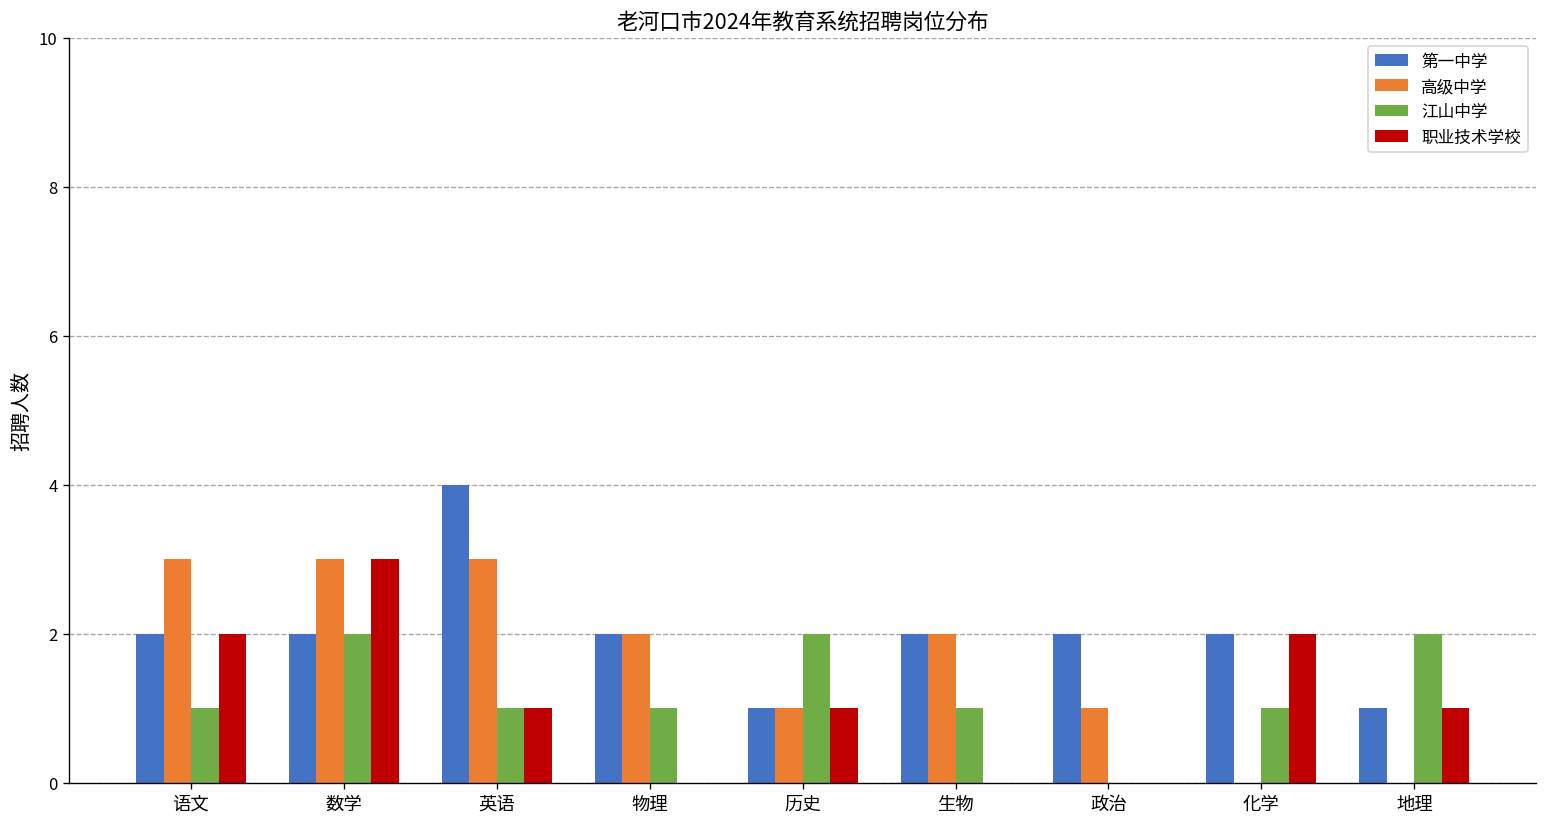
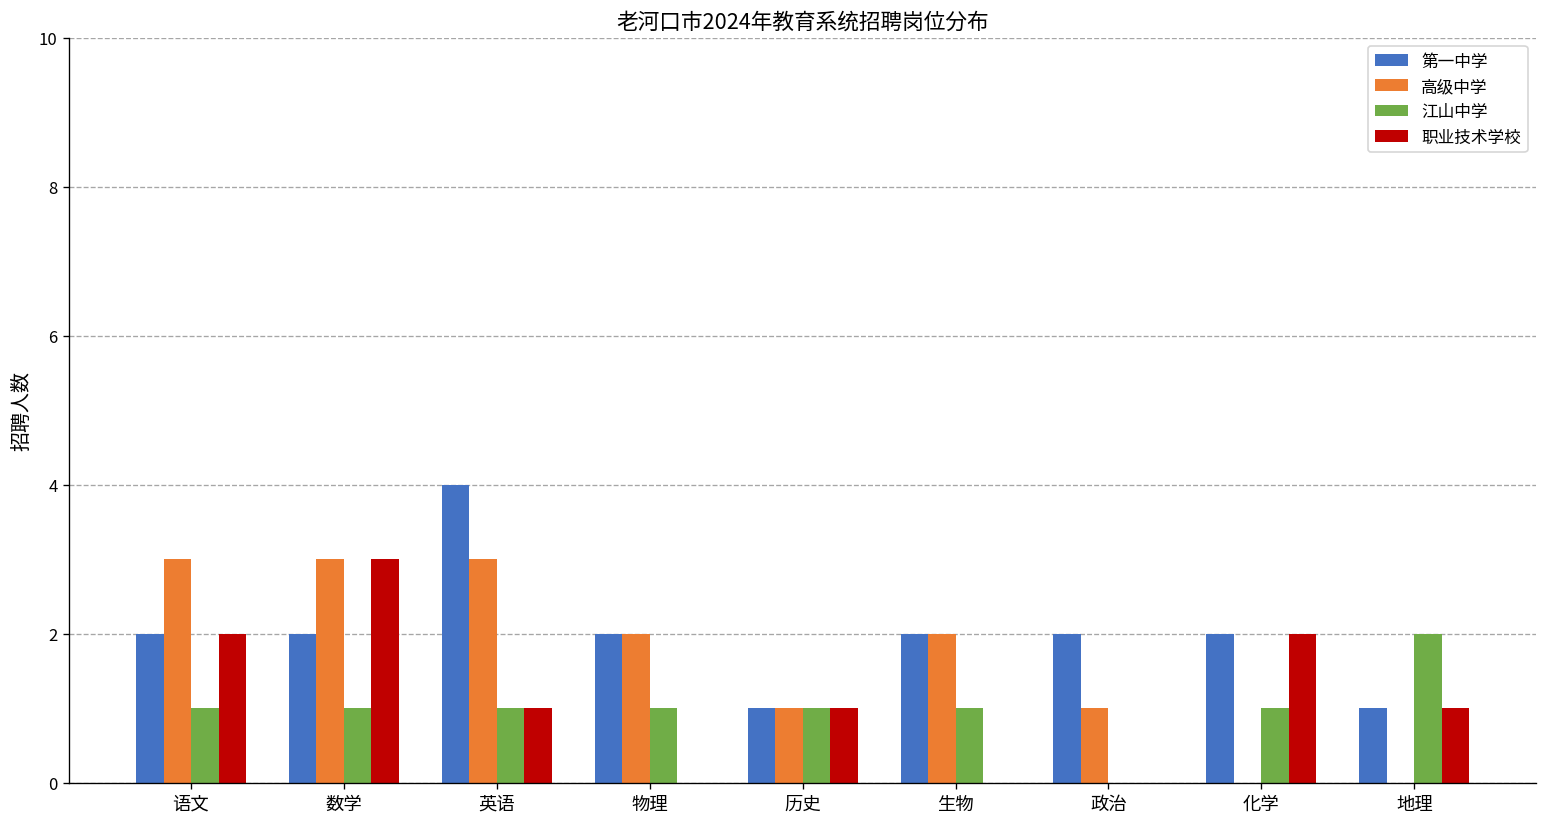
  {
    "第一中学": {
      "语文": 2,
      "数学": 2,
      "英语": 4,
      "物理": 2,
      "历史": 1,
      "生物": 2,
      "政治": 2,
      "化学": 2,
      "地理": 1
    },
    "高级中学": {
      "语文": 3,
      "数学": 3,
      "英语": 3,
      "物理": 2,
      "历史": 1,
      "生物": 2,
      "政治": 1,
      "化学": 0,
      "地理": 0
    },
    "江山中学": {
      "语文": 1,
-     "数学": 2,
+     "数学": 1,
      "英语": 1,
      "物理": 1,
-     "历史": 2,
+     "历史": 1,
      "生物": 1,
      "政治": 0,
      "化学": 1,
      "地理": 2
    },
    "职业技术学校": {
      "语文": 2,
      "数学": 3,
      "英语": 1,
      "物理": 0,
      "历史": 1,
      "生物": 0,
      "政治": 0,
      "化学": 2,
      "地理": 1
    }
  }
